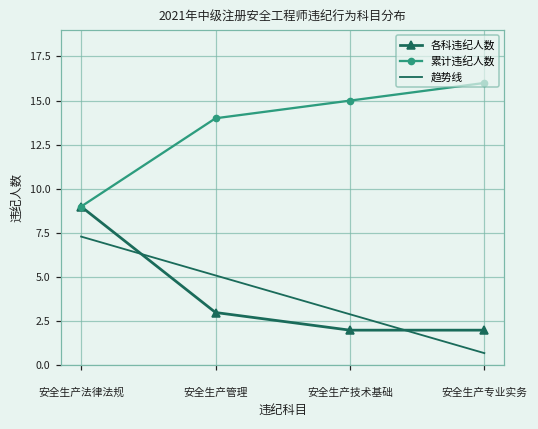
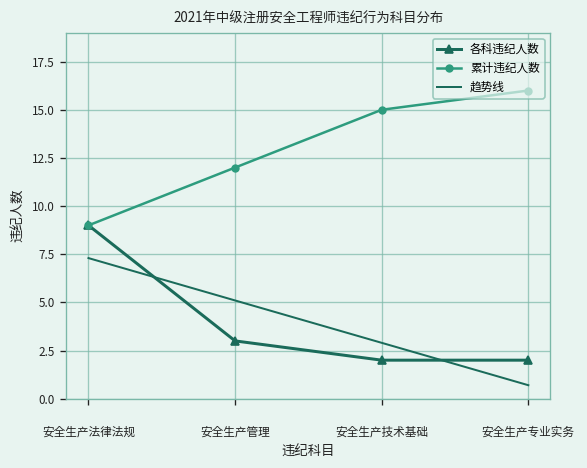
  {
    "累计违纪人数": {
-     "安全生产管理": 14,
+     "安全生产管理": 12,
      "安全生产技术基础": 15
    }
  }
